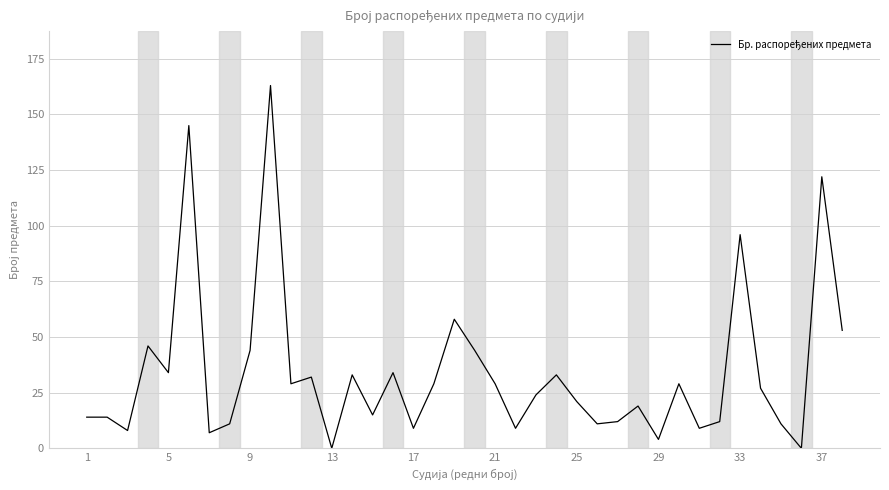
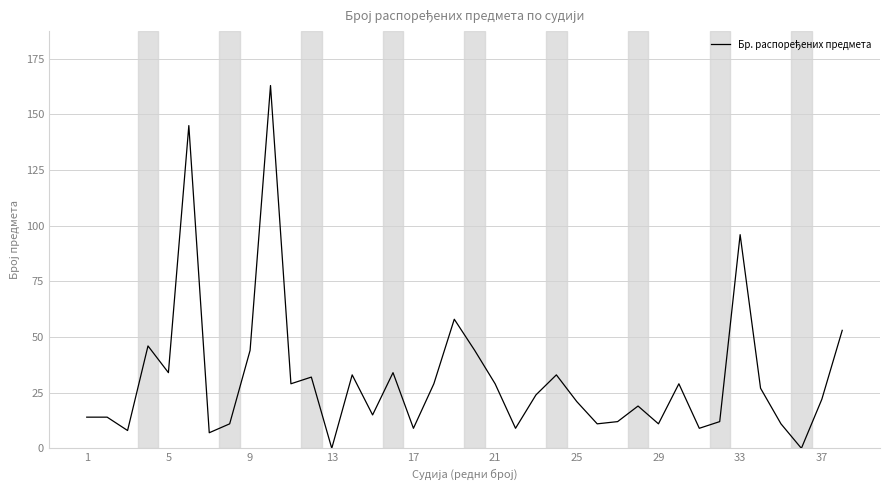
  {
    "1": 14,
    "5": 34,
    "9": 44,
    "13": 0,
    "17": 9,
    "21": 29,
    "25": 21,
-   "29": 4,
+   "29": 11,
    "33": 96,
-   "37": 122
+   "37": 22
  }
